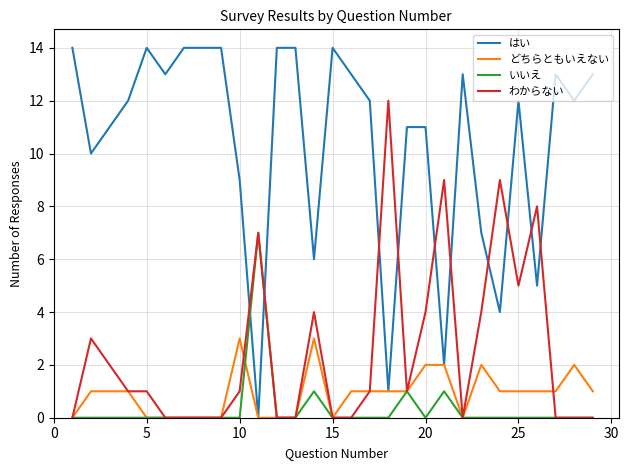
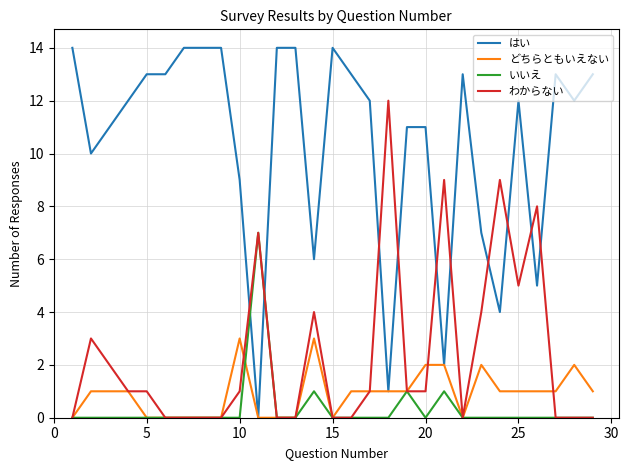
  {
    "はい": {
-     "5": 14,
+     "5": 13,
      "10": 9,
      "15": 14,
      "20": 11
    },
    "どちらともいえない": {
      "10": 3,
      "20": 2,
      "25": 1
    },
    "いいえ": {
      "10": 0,
      "20": 0,
      "25": 0
    },
    "わからない": {
      "5": 1,
      "10": 1,
-     "20": 4,
+     "20": 1,
      "25": 5
    }
  }
